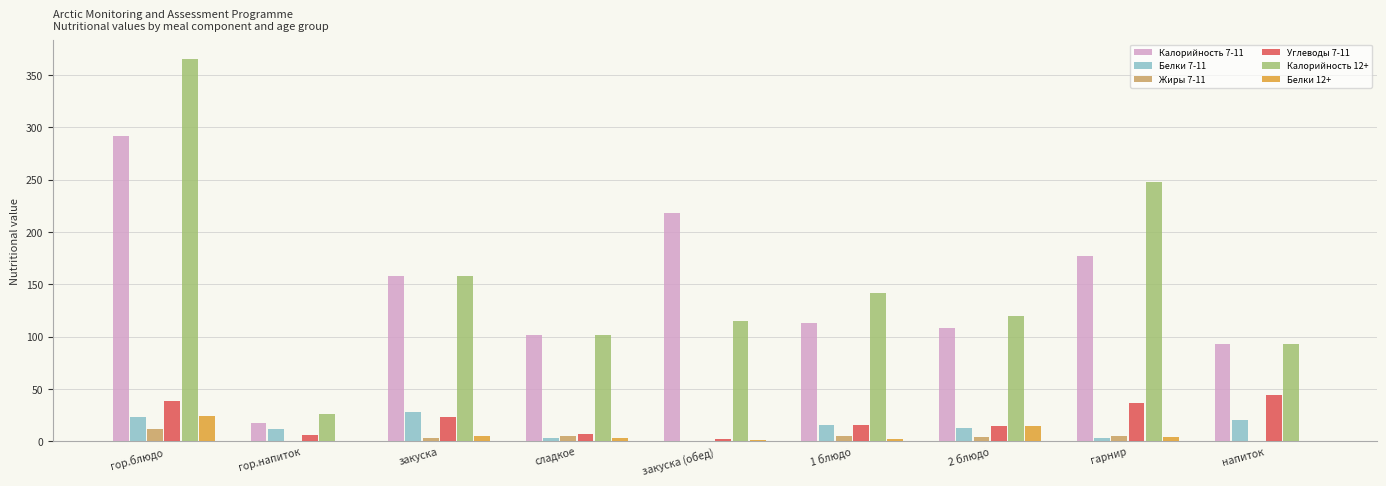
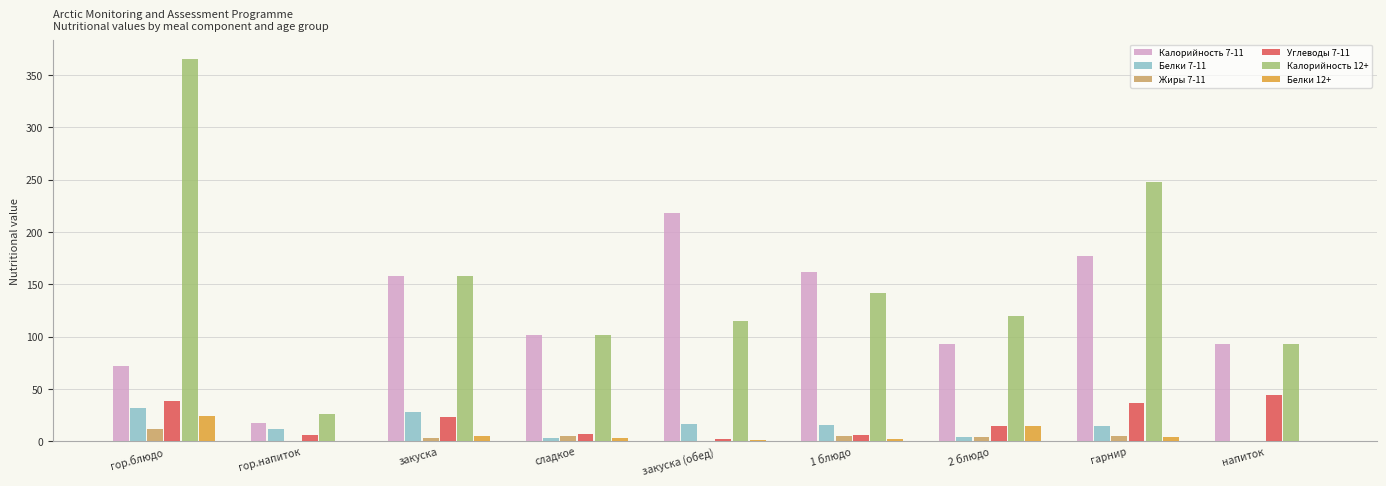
  {
    "Калорийность 7-11": {
-     "гор.блюдо": 292,
+     "гор.блюдо": 72,
      "гор.напиток": 17,
      "закуска": 158,
      "сладкое": 102,
      "закуска (обед)": 219,
-     "1 блюдо": 113,
-     "2 блюдо": 108,
+     "1 блюдо": 162,
+     "2 блюдо": 93,
      "гарнир": 177,
      "напиток": 93
    },
    "Белки 7-11": {
-     "гор.блюдо": 23,
+     "гор.блюдо": 32,
      "гор.напиток": 12,
      "закуска": 28,
      "сладкое": 3,
-     "закуска (обед)": 0,
+     "закуска (обед)": 16,
      "1 блюдо": 15,
-     "2 блюдо": 13,
-     "гарнир": 4,
-     "напиток": 20
+     "2 блюдо": 4,
+     "гарнир": 15,
+     "напиток": 0
    },
    "Углеводы 7-11": {
      "гор.блюдо": 39,
      "гор.напиток": 6,
      "закуска": 23,
      "сладкое": 7,
      "закуска (обед)": 3,
-     "1 блюдо": 15,
+     "1 блюдо": 6,
      "2 блюдо": 14,
      "гарнир": 37,
      "напиток": 44
    }
  }
